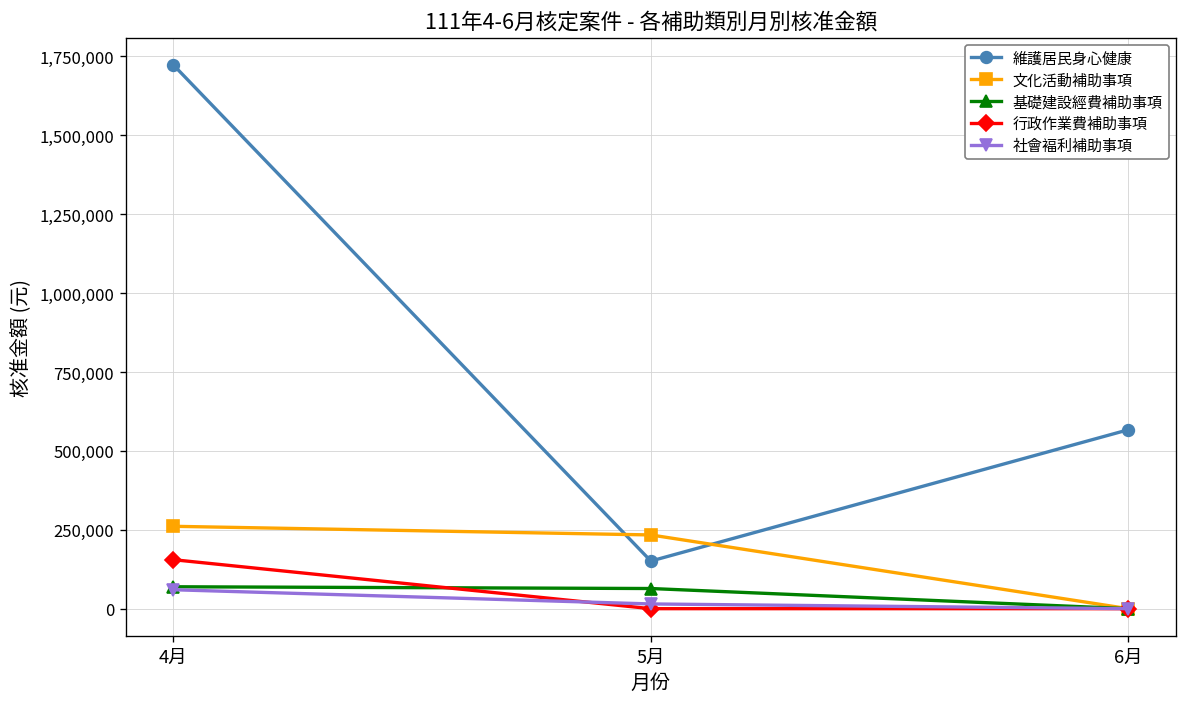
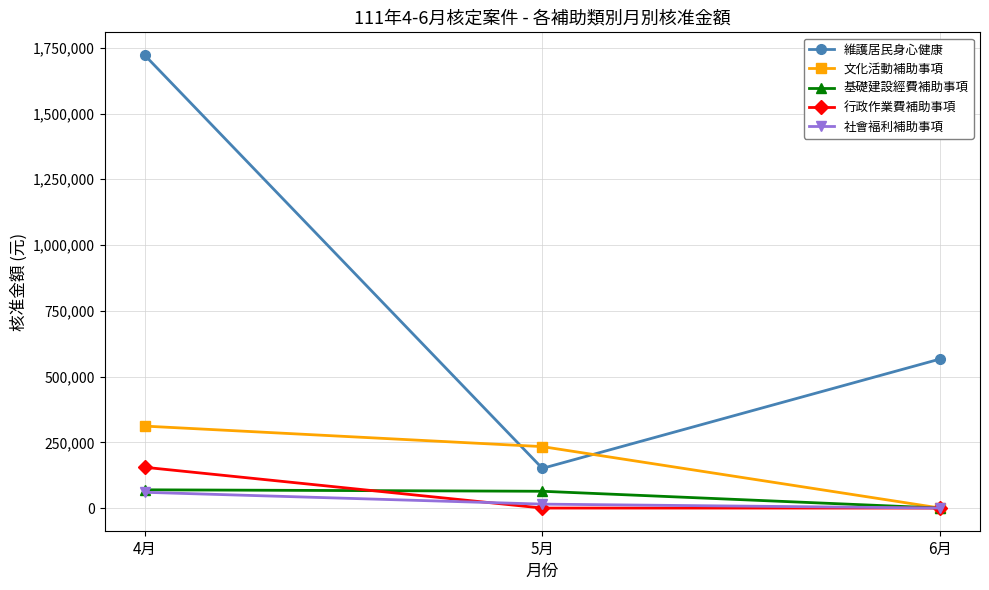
  {
    "維護居民身心健康": {
      "4月": "1,720,000",
      "5月": "150,000",
      "6月": "570,000"
    },
    "文化活動補助事項": {
-     "4月": "260,000",
+     "4月": "310,000",
      "5月": "230,000"
    },
    "基礎建設經費補助事項": {
      "5月": "60,000"
    },
    "行政作業費補助事項": {
      "4月": "160,000",
      "5月": "0"
    },
    "社會褔利補助事項": {
      "5月": "20,000"
    }
  }
